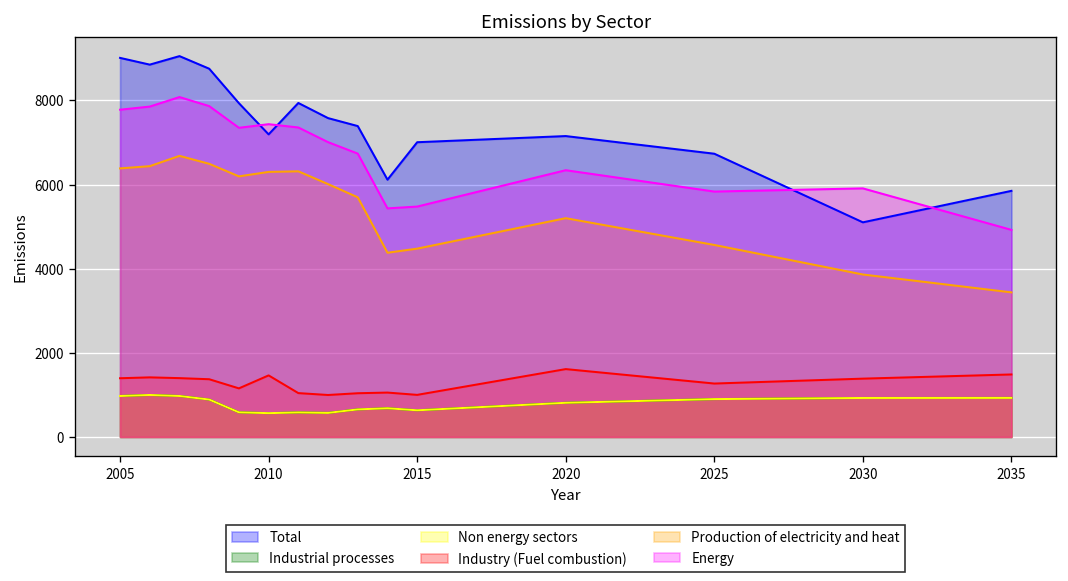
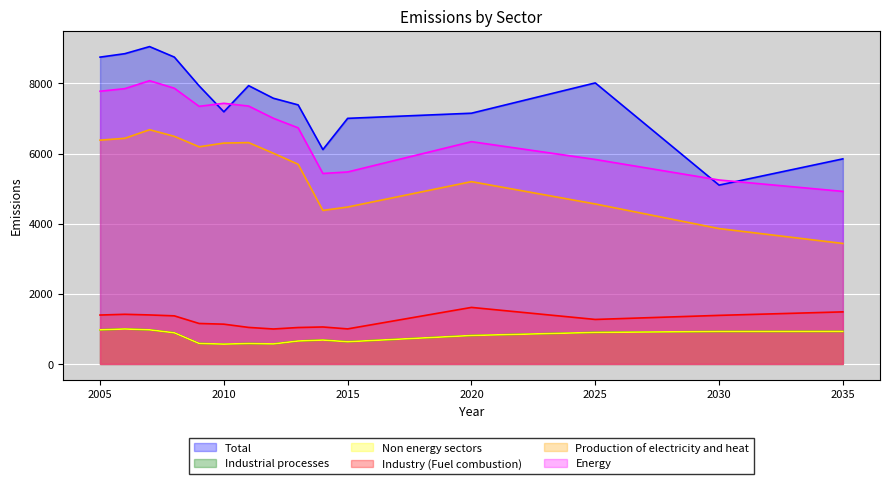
  {
    "Total": {
-     "2005": 9000,
+     "2005": 8800,
      "2010": 7200,
      "2015": 7000,
      "2020": 7200,
-     "2025": 6700,
+     "2025": 8000,
      "2030": 5100,
      "2035": 5800
    },
    "Industry (Fuel combustion)": {
      "2005": 1400,
-     "2010": 1500,
+     "2010": 1100,
      "2015": 1000,
      "2020": 1600,
      "2025": 1300,
      "2030": 1400,
      "2035": 1500
    },
    "Energy": {
      "2005": 7800,
      "2010": 7400,
      "2015": 5500,
      "2020": 6300,
      "2025": 5800,
-     "2030": 5900,
+     "2030": 5200,
      "2035": 4900
    }
  }
